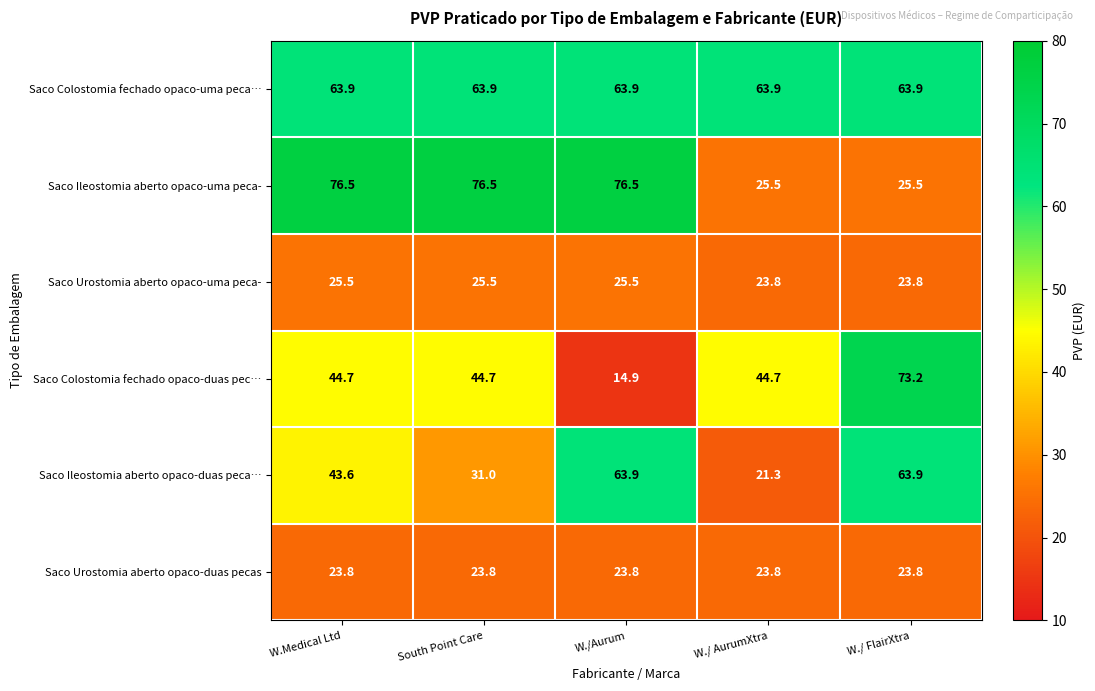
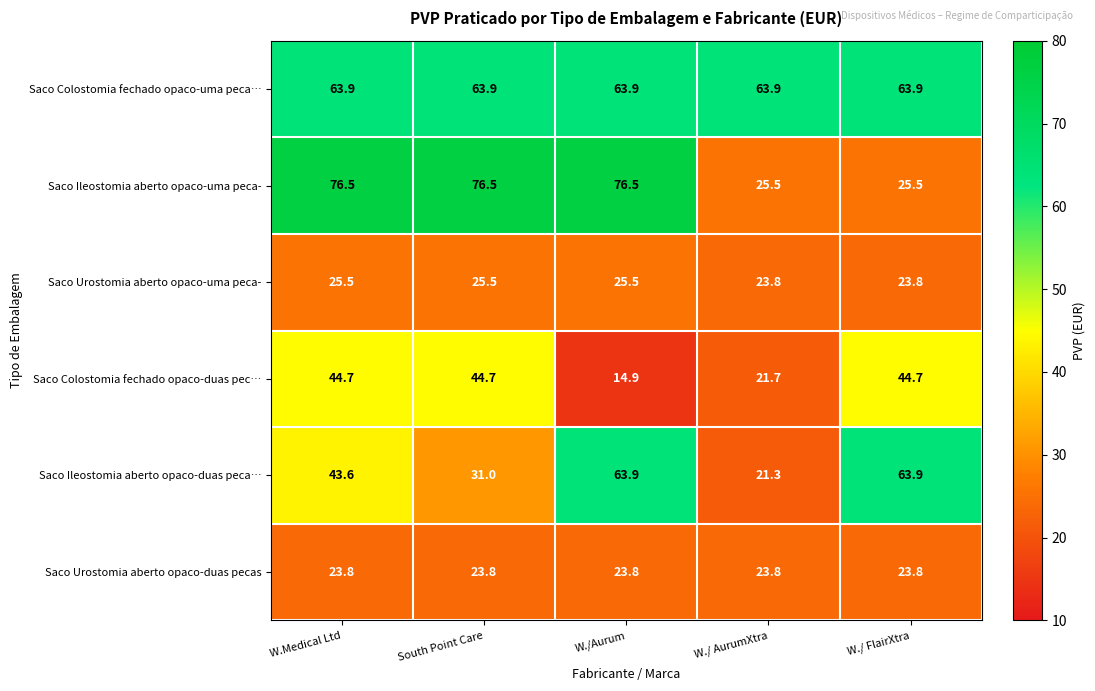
  {
    "Saco Colostomia fechado opaco-uma peca…": {
      "W.Medical Ltd": 63.9,
      "South Point Care": 63.9,
      "W./Aurum": 63.9,
      "W./ AurumXtra": 63.9,
      "W./ FlairXtra": 63.9
    },
    "Saco Ileostomia aberto opaco-uma peca-": {
      "W.Medical Ltd": 76.5,
      "South Point Care": 76.5,
      "W./Aurum": 76.5,
      "W./ AurumXtra": 25.5,
      "W./ FlairXtra": 25.5
    },
    "Saco Urostomia aberto opaco-uma peca-": {
      "W.Medical Ltd": 25.5,
      "South Point Care": 25.5,
      "W./Aurum": 25.5,
      "W./ AurumXtra": 23.8,
      "W./ FlairXtra": 23.8
    },
    "Saco Colostomia fechado opaco-duas pec…": {
      "W.Medical Ltd": 44.7,
      "South Point Care": 44.7,
      "W./Aurum": 14.9,
-     "W./ AurumXtra": 44.7,
-     "W./ FlairXtra": 73.2
+     "W./ AurumXtra": 21.7,
+     "W./ FlairXtra": 44.7
    },
    "Saco Ileostomia aberto opaco-duas peca…": {
      "W.Medical Ltd": 43.6,
      "South Point Care": 31.0,
      "W./Aurum": 63.9,
      "W./ AurumXtra": 21.3,
      "W./ FlairXtra": 63.9
    },
    "Saco Urostomia aberto opaco-duas pecas": {
      "W.Medical Ltd": 23.8,
      "South Point Care": 23.8,
      "W./Aurum": 23.8,
      "W./ AurumXtra": 23.8,
      "W./ FlairXtra": 23.8
    }
  }
